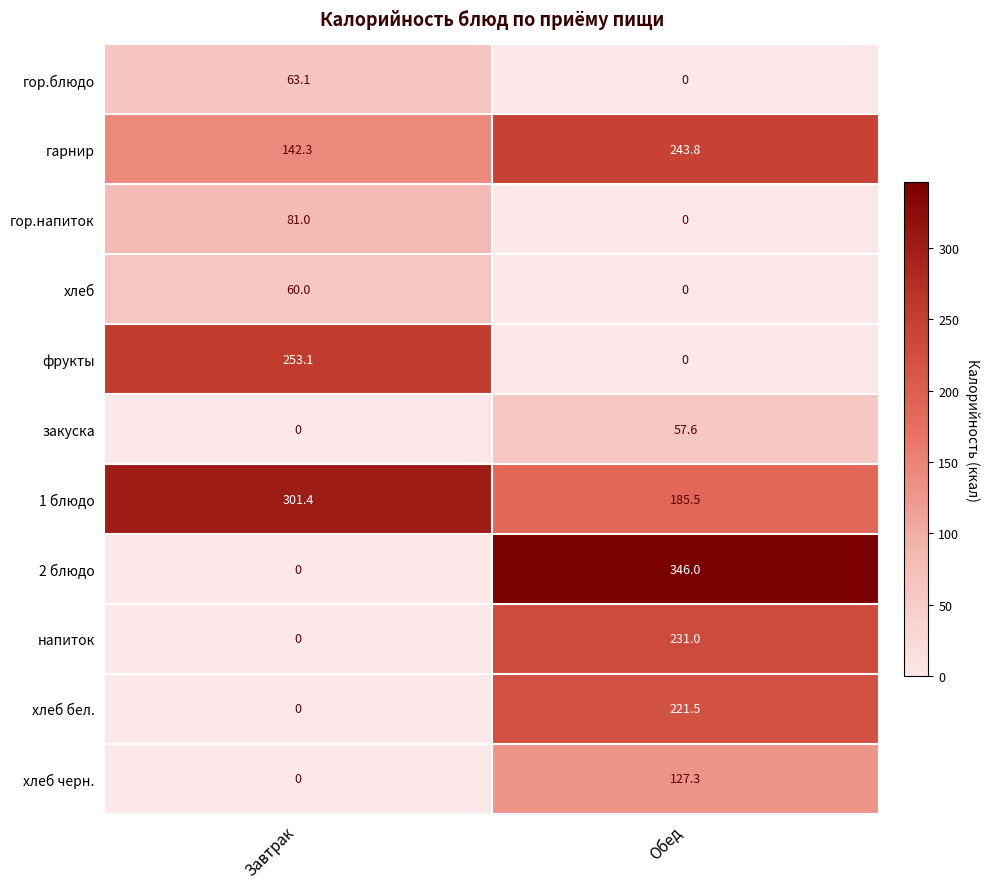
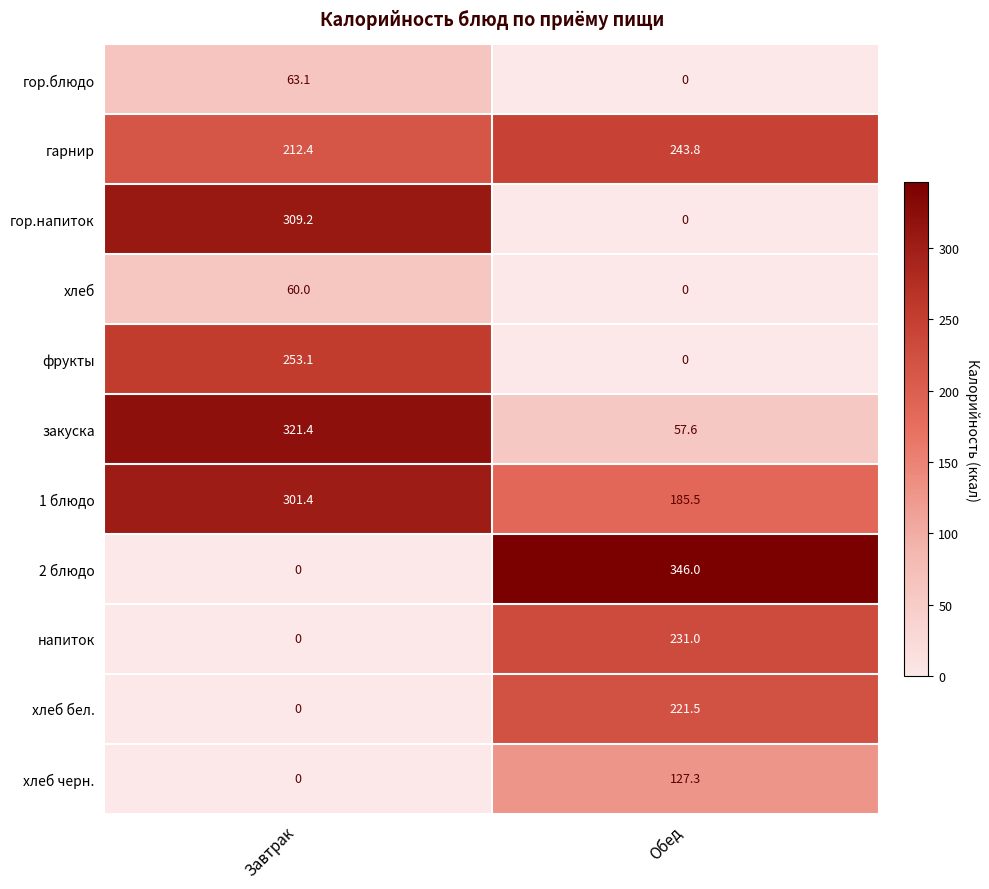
  {
    "гор.блюдо": {
      "Завтрак": 63.1,
      "Обед": 0
    },
    "гарнир": {
-     "Завтрак": 142.3,
+     "Завтрак": 212.4,
      "Обед": 243.8
    },
    "гор.напиток": {
-     "Завтрак": 81.0,
+     "Завтрак": 309.2,
      "Обед": 0
    },
    "хлеб": {
      "Завтрак": 60.0,
      "Обед": 0
    },
    "фрукты": {
      "Завтрак": 253.1,
      "Обед": 0
    },
    "закуска": {
-     "Завтрак": 0,
+     "Завтрак": 321.4,
      "Обед": 57.6
    },
    "1 блюдо": {
      "Завтрак": 301.4,
      "Обед": 185.5
    },
    "2 блюдо": {
      "Завтрак": 0,
      "Обед": 346.0
    },
    "напиток": {
      "Завтрак": 0,
      "Обед": 231.0
    },
    "хлеб бел.": {
      "Завтрак": 0,
      "Обед": 221.5
    },
    "хлеб черн.": {
      "Завтрак": 0,
      "Обед": 127.3
    }
  }
